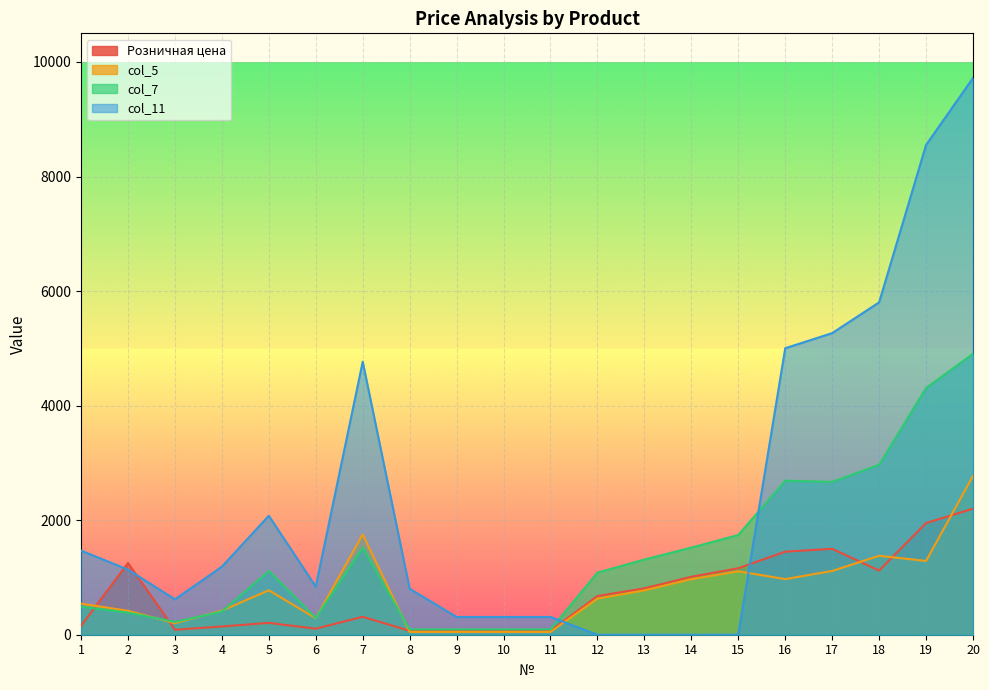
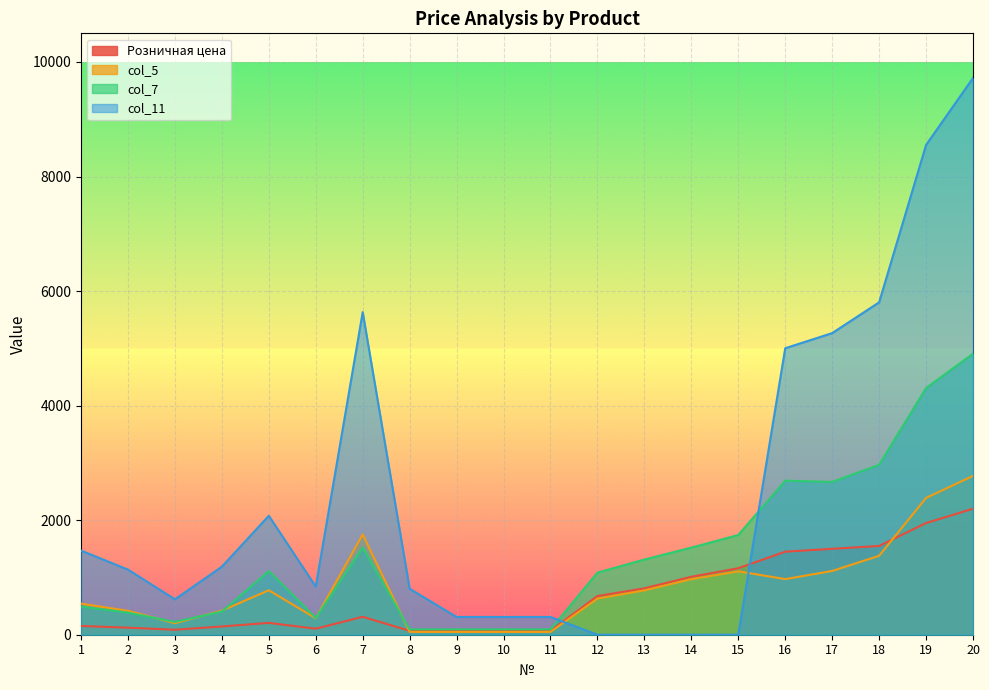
  {
    "Розничная цена": {
      "1": 200,
-     "2": 1300,
+     "2": 100,
      "3": 100,
      "4": 100,
      "5": 200,
      "6": 100,
      "7": 300,
      "15": 1200,
      "16": 1500,
      "17": 1500,
-     "18": 1100,
+     "18": 1600,
      "19": 2000,
      "20": 2200
    },
    "col_5": {
      "1": 500,
      "5": 800,
      "7": 1800,
      "15": 1100,
      "16": 1000,
      "17": 1100,
      "18": 1400,
-     "19": 1300,
+     "19": 2400,
      "20": 2800
    },
    "col_7": {
      "1": 500,
      "5": 1100,
      "7": 1500,
      "12": 1100,
      "13": 1300,
      "14": 1500,
      "15": 1700,
      "16": 2700,
      "17": 2700,
      "18": 3000,
      "19": 4300,
      "20": 4900
    },
    "col_11": {
      "1": 1500,
      "2": 1100,
      "3": 600,
      "4": 1200,
      "5": 2100,
      "6": 800,
-     "7": 4800,
+     "7": 5600,
      "8": 800,
      "9": 300,
      "10": 300,
      "11": 300,
      "12": 0,
      "13": 0,
      "14": 0,
      "15": 0,
      "16": 5000,
      "17": 5300,
      "18": 5800,
      "19": 8600,
      "20": 9700
    }
  }
